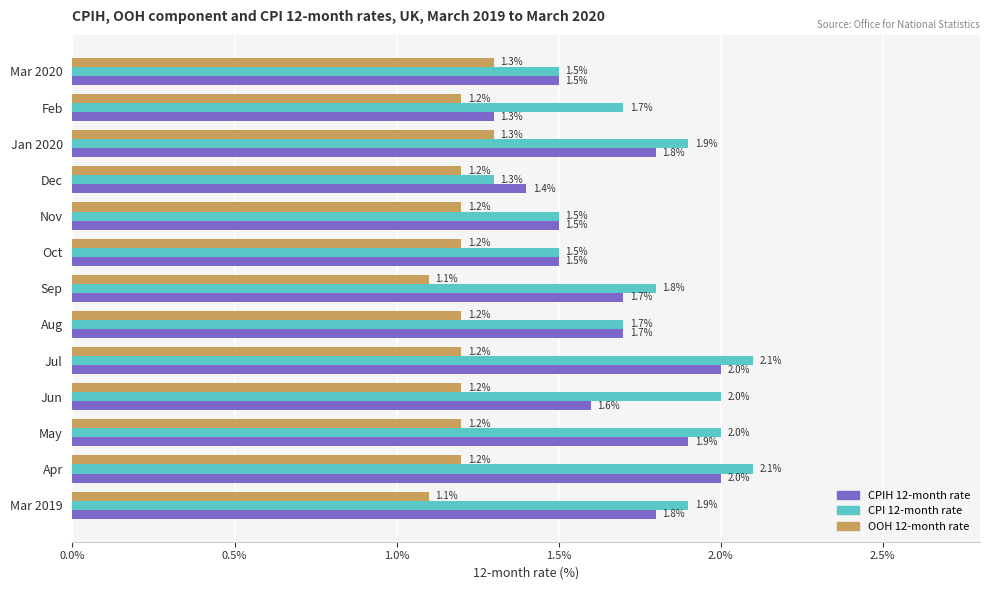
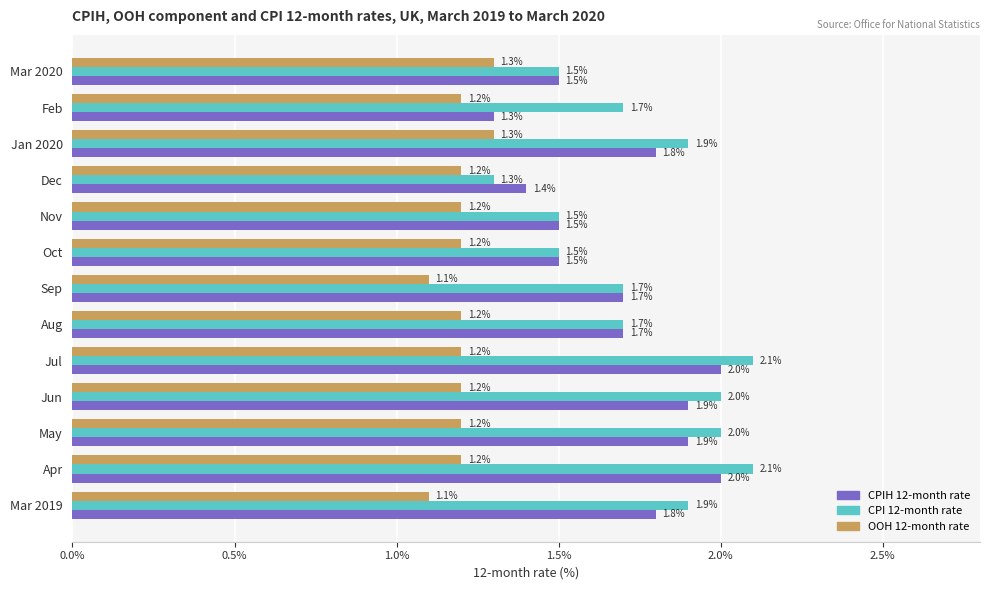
  {
    "CPIH 12-month rate": {
      "Mar 2020": "1.5%",
      "Feb": "1.3%",
      "Jan 2020": "1.8%",
      "Dec": "1.4%",
      "Nov": "1.5%",
      "Oct": "1.5%",
      "Sep": "1.7%",
      "Aug": "1.7%",
      "Jul": "2.0%",
-     "Jun": "1.6%",
+     "Jun": "1.9%",
      "May": "1.9%",
      "Apr": "2.0%",
      "Mar 2019": "1.8%"
    },
    "CPI 12-month rate": {
      "Mar 2020": "1.5%",
      "Feb": "1.7%",
      "Jan 2020": "1.9%",
      "Dec": "1.3%",
      "Nov": "1.5%",
      "Oct": "1.5%",
-     "Sep": "1.8%",
+     "Sep": "1.7%",
      "Aug": "1.7%",
      "Jul": "2.1%",
      "Jun": "2.0%",
      "May": "2.0%",
      "Apr": "2.1%",
      "Mar 2019": "1.9%"
    },
    "OOH 12-month rate": {
      "Mar 2020": "1.3%",
      "Feb": "1.2%",
      "Jan 2020": "1.3%",
      "Dec": "1.2%",
      "Nov": "1.2%",
      "Oct": "1.2%",
      "Sep": "1.1%",
      "Aug": "1.2%",
      "Jul": "1.2%",
      "Jun": "1.2%",
      "May": "1.2%",
      "Apr": "1.2%",
      "Mar 2019": "1.1%"
    }
  }
